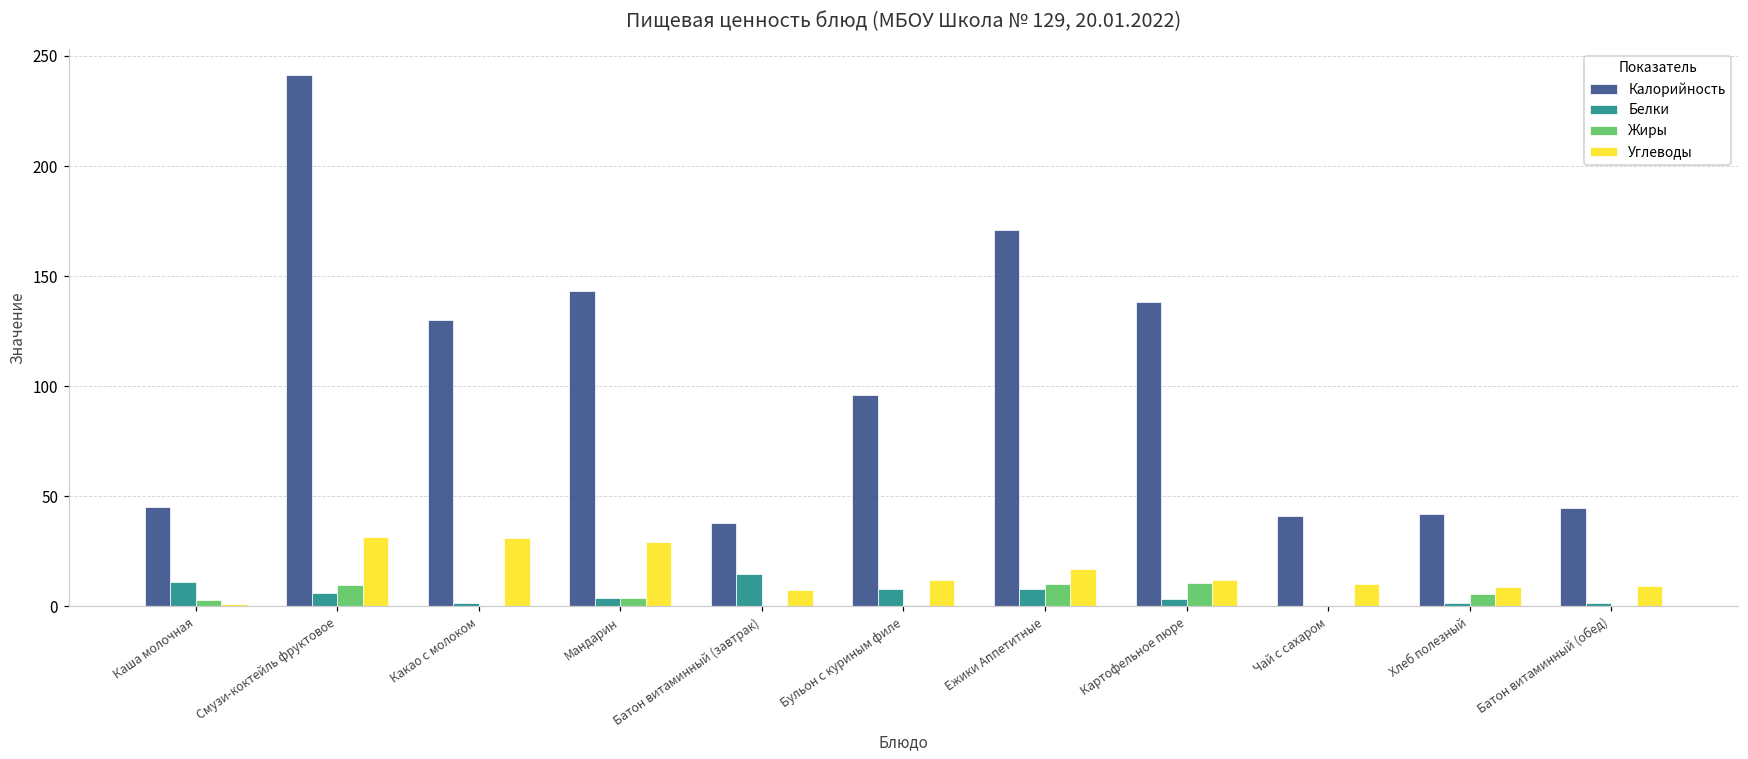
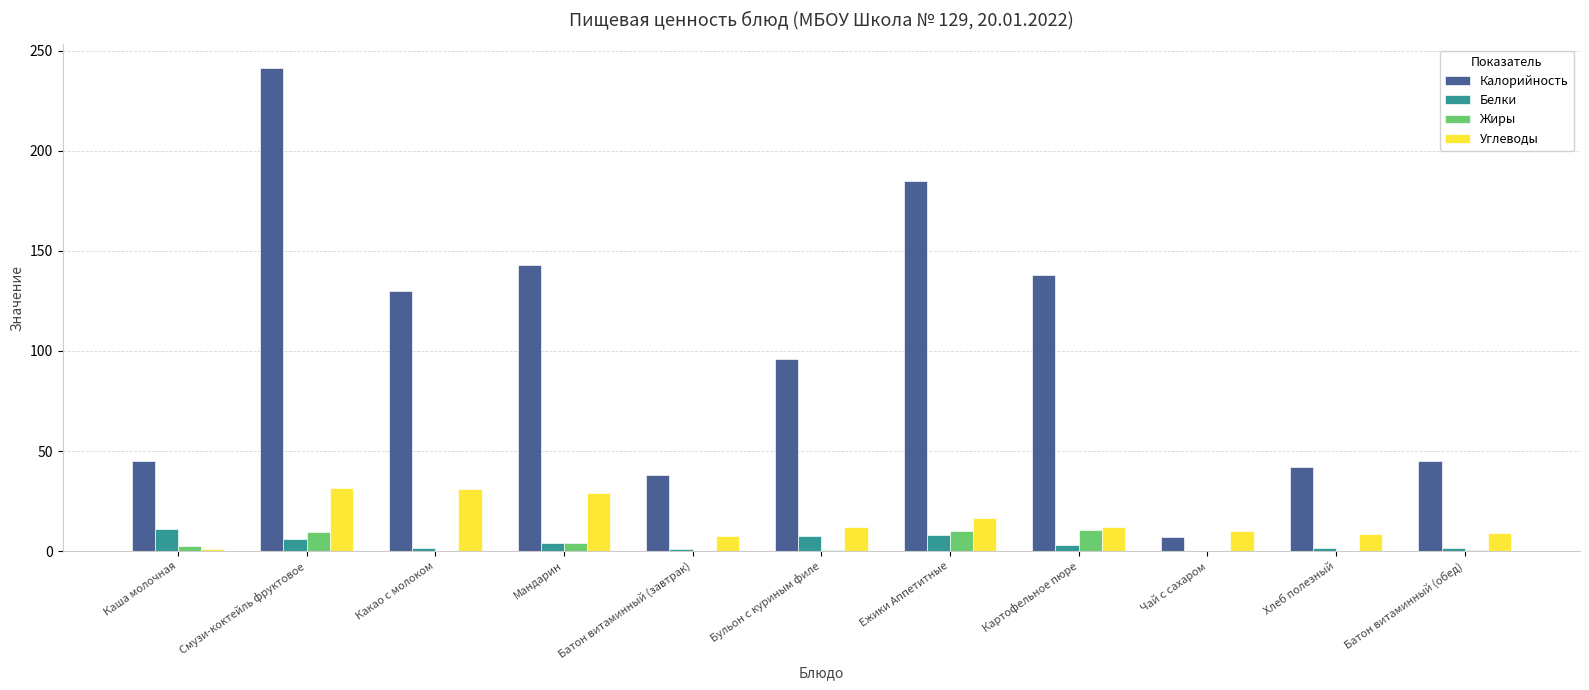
  {
    "Калорийность": {
      "Каша молочная": 45,
      "Смузи-коктейль фруктовое": 241,
      "Какао с молоком": 130,
      "Мандарин": 143,
      "Батон витаминный (завтрак)": 38,
      "Бульон с куриным филе": 96,
-     "Ежики Аппетитные": 171,
+     "Ежики Аппетитные": 185,
      "Картофельное пюре": 138,
-     "Чай с сахаром": 41,
+     "Чай с сахаром": 7,
      "Хлеб полезный": 42,
      "Батон витаминный (обед)": 45
    },
    "Белки": {
      "Каша молочная": 11,
      "Смузи-коктейль фруктовое": 6,
      "Какао с молоком": 2,
      "Мандарин": 4,
-     "Батон витаминный (завтрак)": 15,
+     "Батон витаминный (завтрак)": 1,
      "Бульон с куриным филе": 8,
      "Ежики Аппетитные": 8,
      "Картофельное пюре": 3,
      "Хлеб полезный": 1,
      "Батон витаминный (обед)": 1
    },
    "Жиры": {
      "Каша молочная": 3,
      "Смузи-коктейль фруктовое": 10,
      "Какао с молоком": 0,
      "Мандарин": 4,
      "Ежики Аппетитные": 10,
      "Картофельное пюре": 11,
-     "Хлеб полезный": 5
+     "Хлеб полезный": 0
    },
    "Углеводы": {
      "Смузи-коктейль фруктовое": 32,
      "Какао с молоком": 31,
      "Мандарин": 29,
      "Батон витаминный (завтрак)": 8,
      "Бульон с куриным филе": 12,
      "Ежики Аппетитные": 17,
      "Картофельное пюре": 12,
      "Чай с сахаром": 10,
      "Хлеб полезный": 9,
      "Батон витаминный (обед)": 9
    }
  }
